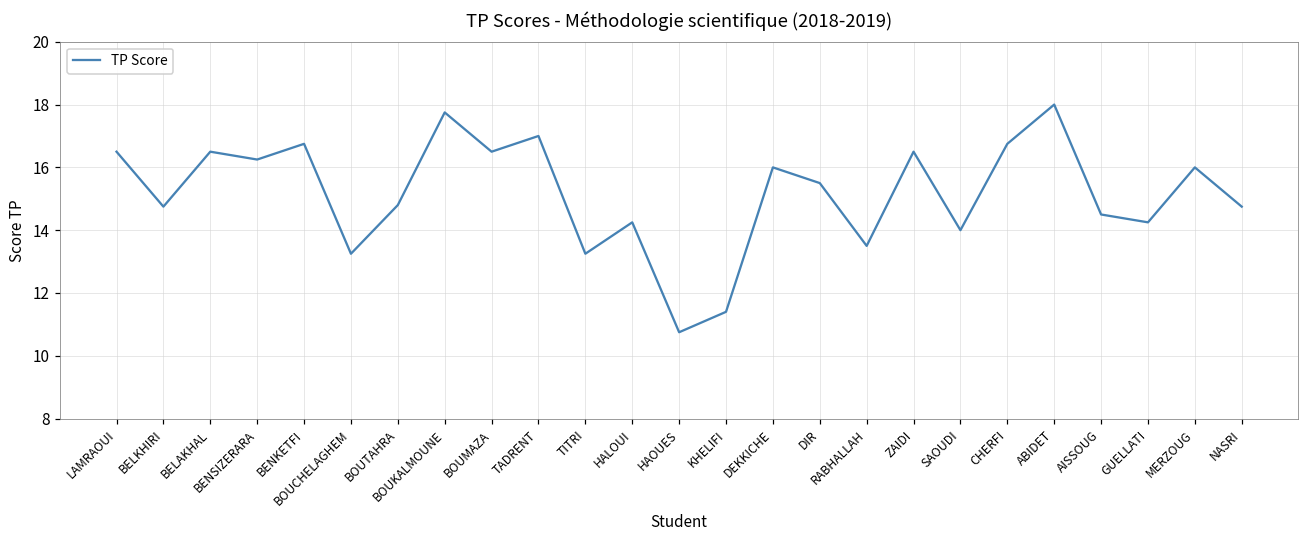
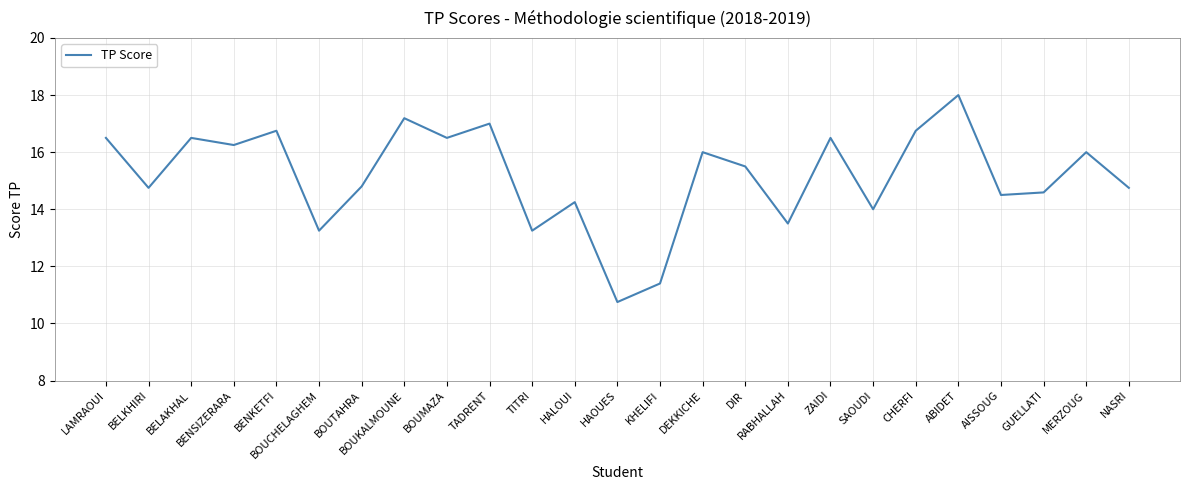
  {
    "LAMRAOUI": 16.5,
    "BELKHIRI": 14.8,
    "BELAKHAL": 16.5,
    "BENSIZERARA": 16.3,
    "BENKETFI": 16.8,
    "BOUCHELAGHEM": 13.3,
    "BOUTAHRA": 14.8,
-   "BOUKALMOUNE": 17.8,
+   "BOUKALMOUNE": 17.2,
    "BOUMAZA": 16.5,
    "TADRENT": 17.0,
    "TITRI": 13.3,
    "HALOUI": 14.3,
    "HAOUES": 10.8,
    "KHELIFI": 11.4,
    "DEKKICHE": 16.0,
    "DIR": 15.5,
    "RABHALLAH": 13.5,
    "ZAIDI": 16.5,
    "SAOUDI": 14.0,
    "CHERFI": 16.8,
    "ABIDET": 18.0,
    "AISSOUG": 14.5,
-   "GUELLATI": 14.3,
+   "GUELLATI": 14.6,
    "MERZOUG": 16.0,
    "NASRI": 14.8
  }
